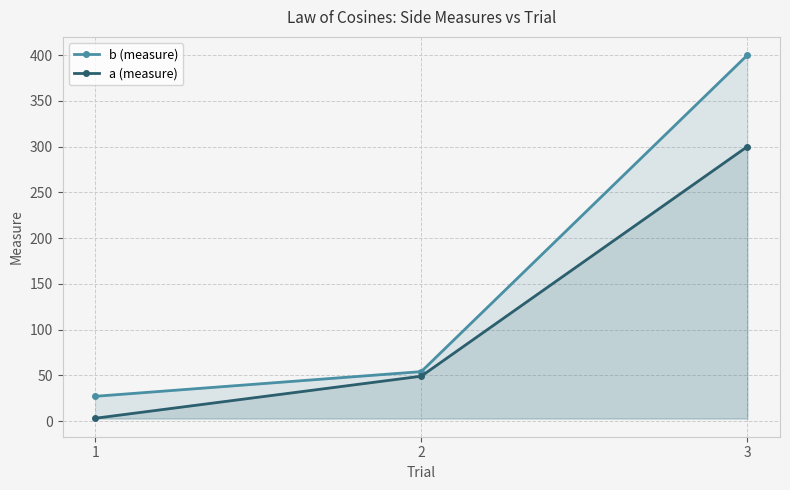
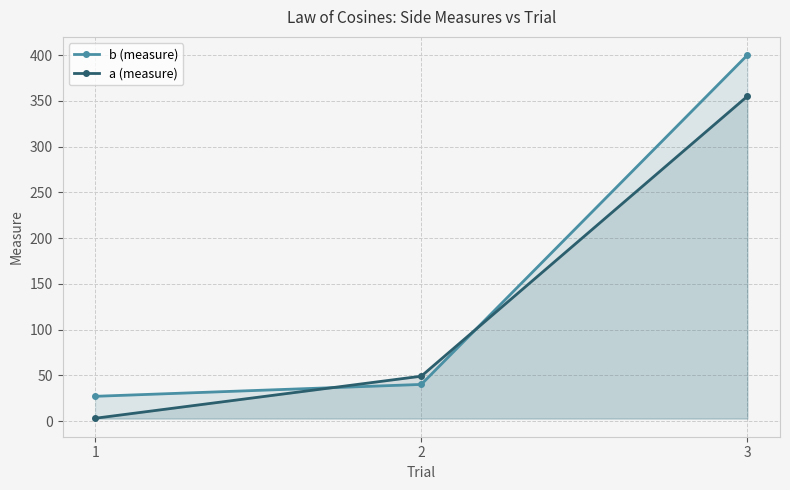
  {
    "b (measure)": {
      "1": 30,
-     "2": 50,
+     "2": 40,
      "3": 400
    },
    "a (measure)": {
      "1": 0,
      "2": 50,
-     "3": 300
+     "3": 360
    }
  }
